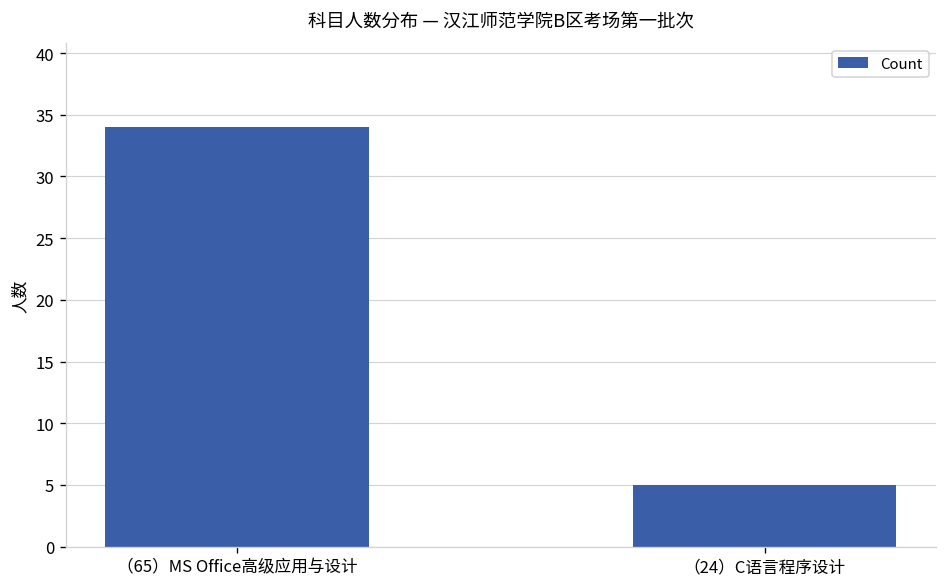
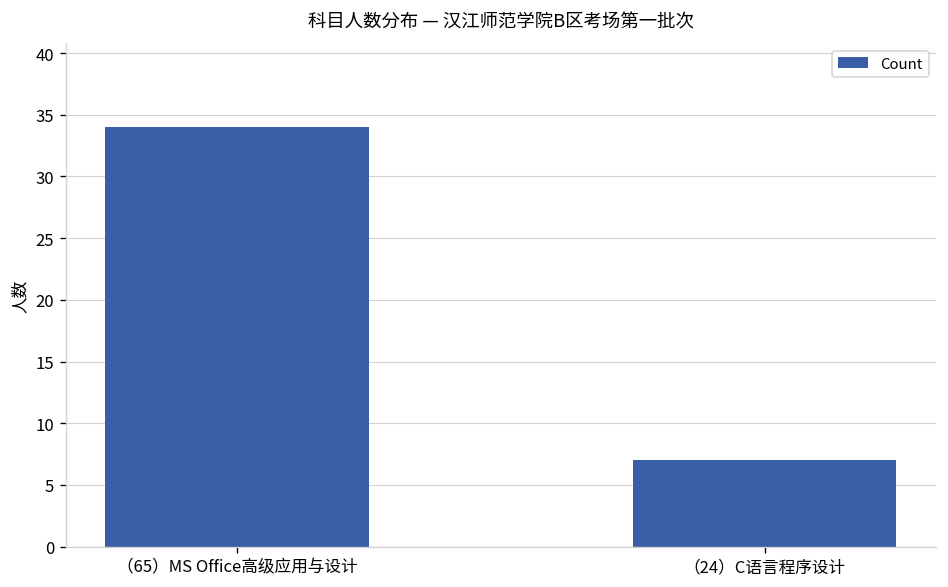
  {
    "（65）MS Office高级应用与设计": 34,
-   "（24）C语言程序设计": 5
+   "（24）C语言程序设计": 7
  }
